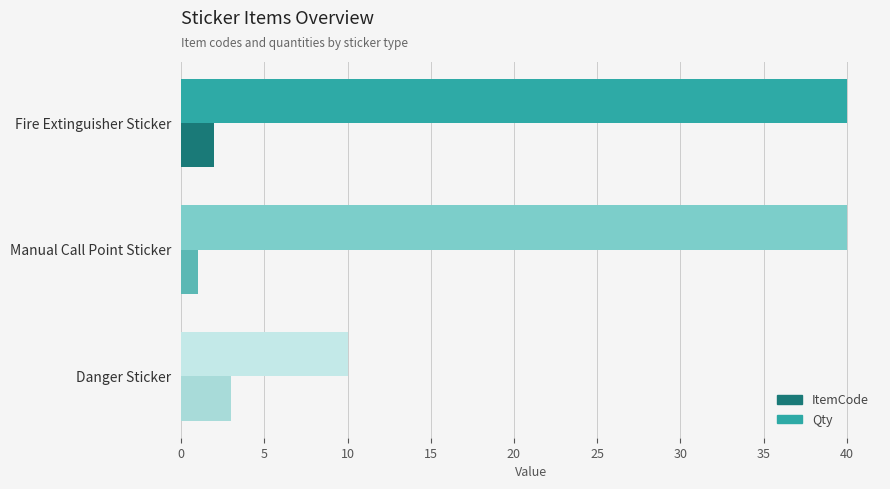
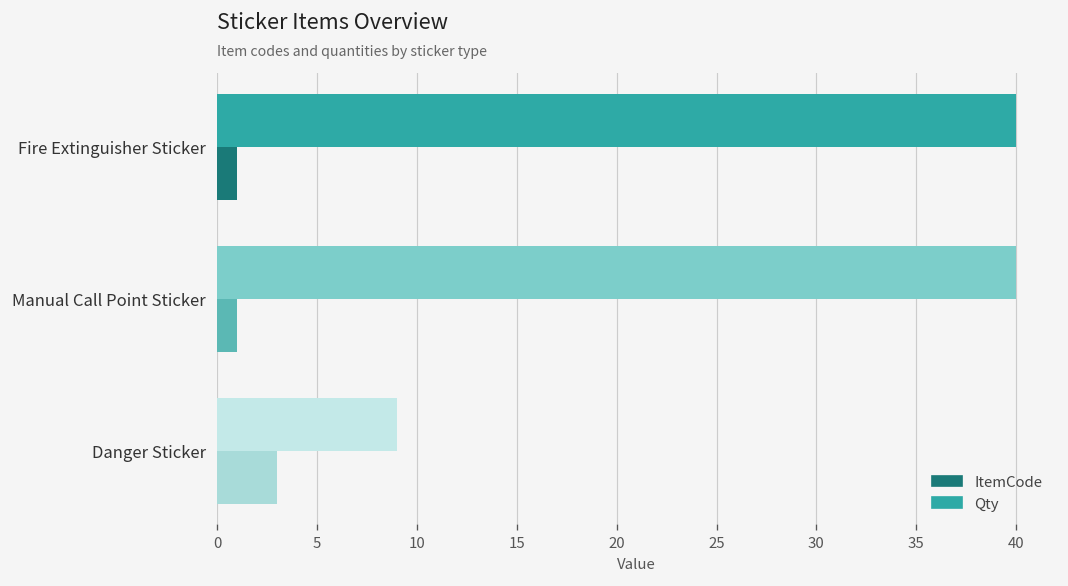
  {
    "ItemCode": {
-     "Fire Extinguisher Sticker": 2,
+     "Fire Extinguisher Sticker": 1,
      "Manual Call Point Sticker": 1,
      "Danger Sticker": 3
    },
    "Qty": {
      "Fire Extinguisher Sticker": 40,
      "Manual Call Point Sticker": 40,
-     "Danger Sticker": 10
+     "Danger Sticker": 9
    }
  }
